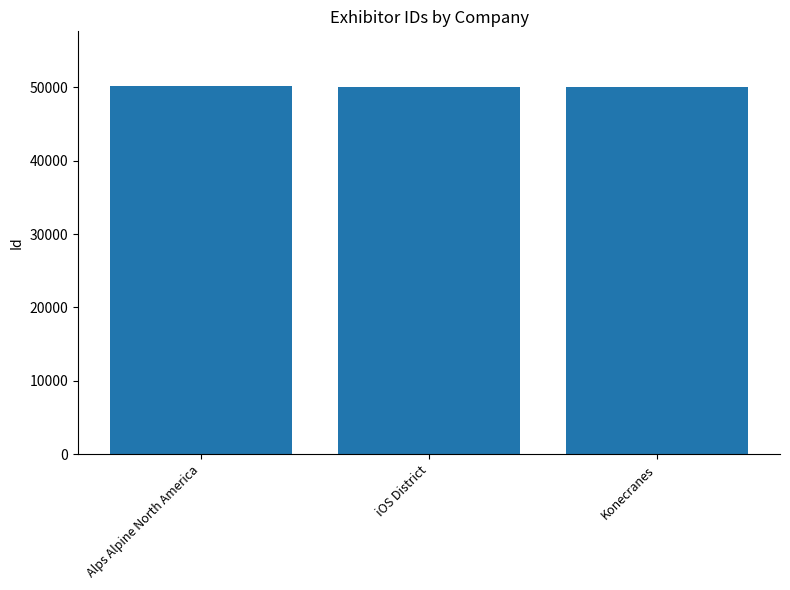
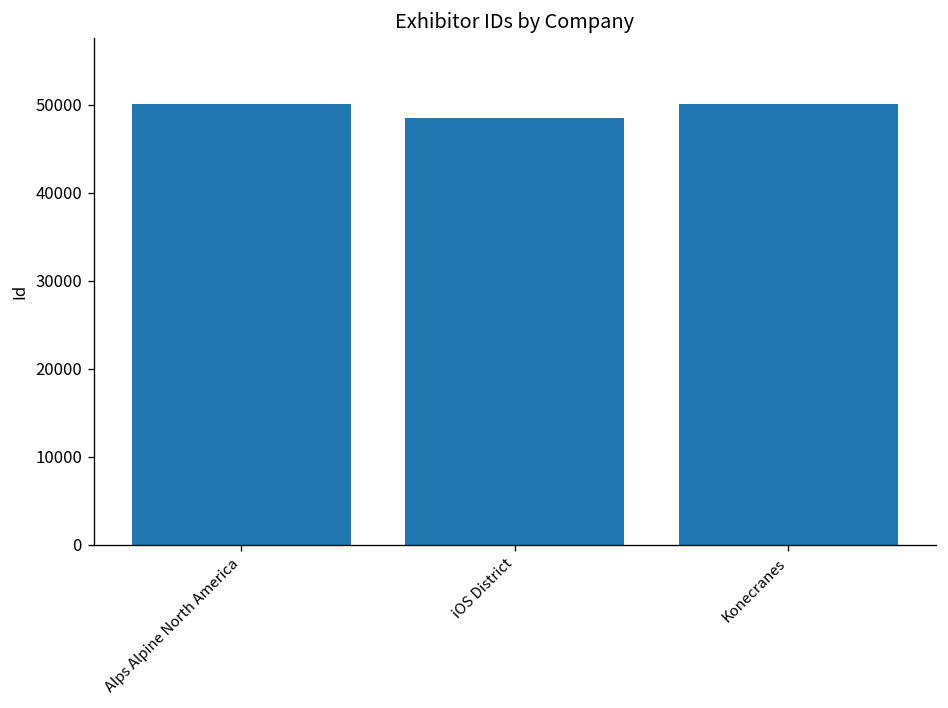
  {
    "Alps Alpine North America": 50000,
-   "iOS District": 50000,
+   "iOS District": 48000,
    "Konecranes": 50000
  }
